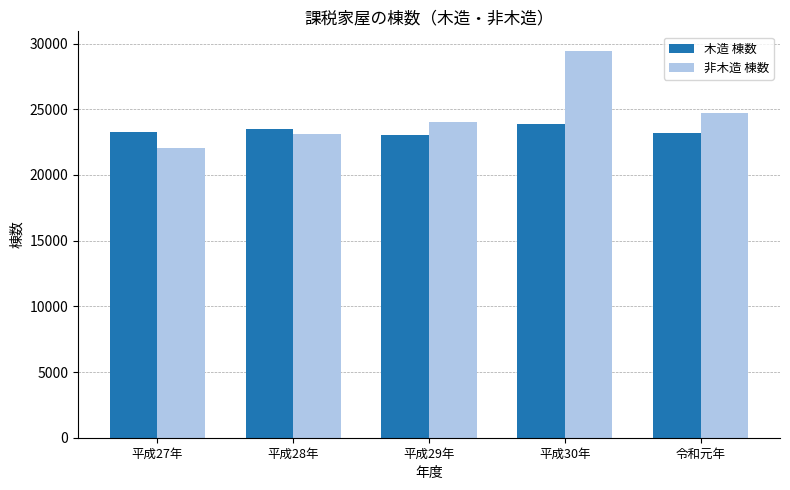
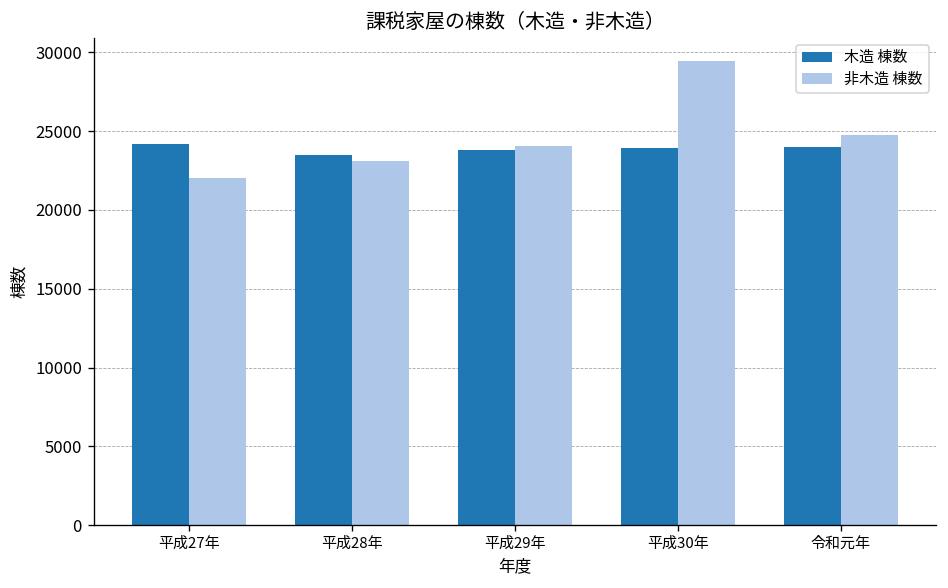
  {
    "木造 棟数": {
-     "平成27年": 23300,
+     "平成27年": 24200,
      "平成28年": 23500,
-     "平成29年": 23000,
+     "平成29年": 23800,
      "平成30年": 23900,
-     "令和元年": 23200
+     "令和元年": 24000
    },
    "非木造 棟数": {
      "平成27年": 22000,
      "平成28年": 23100,
      "平成29年": 24000,
      "平成30年": 29500,
      "令和元年": 24700
    }
  }
